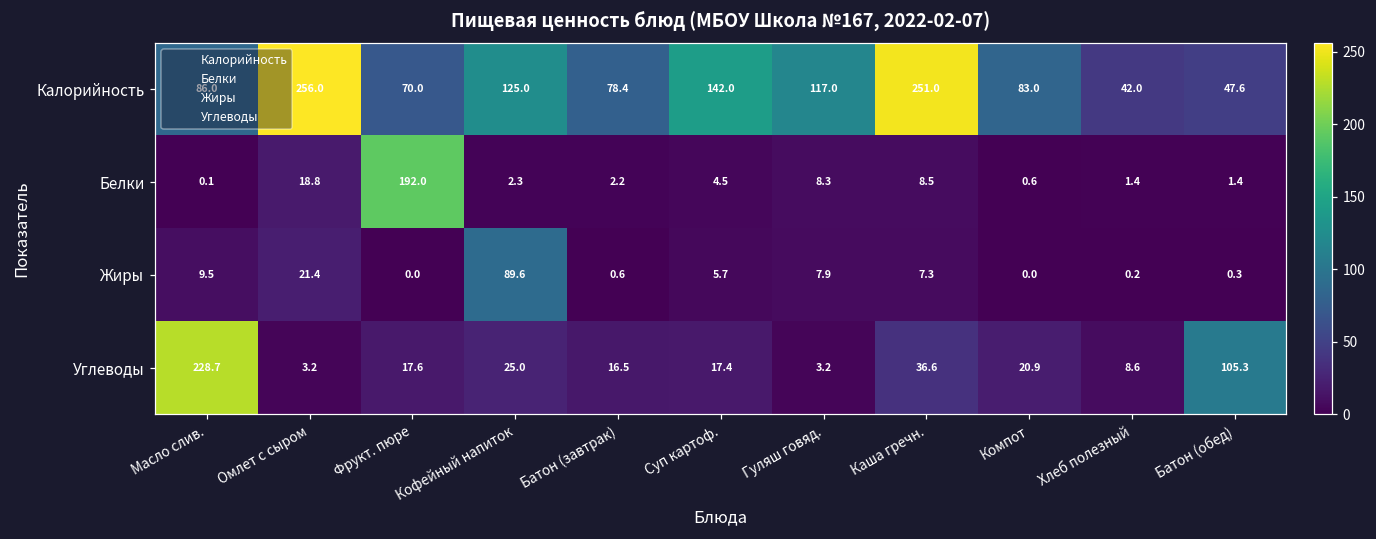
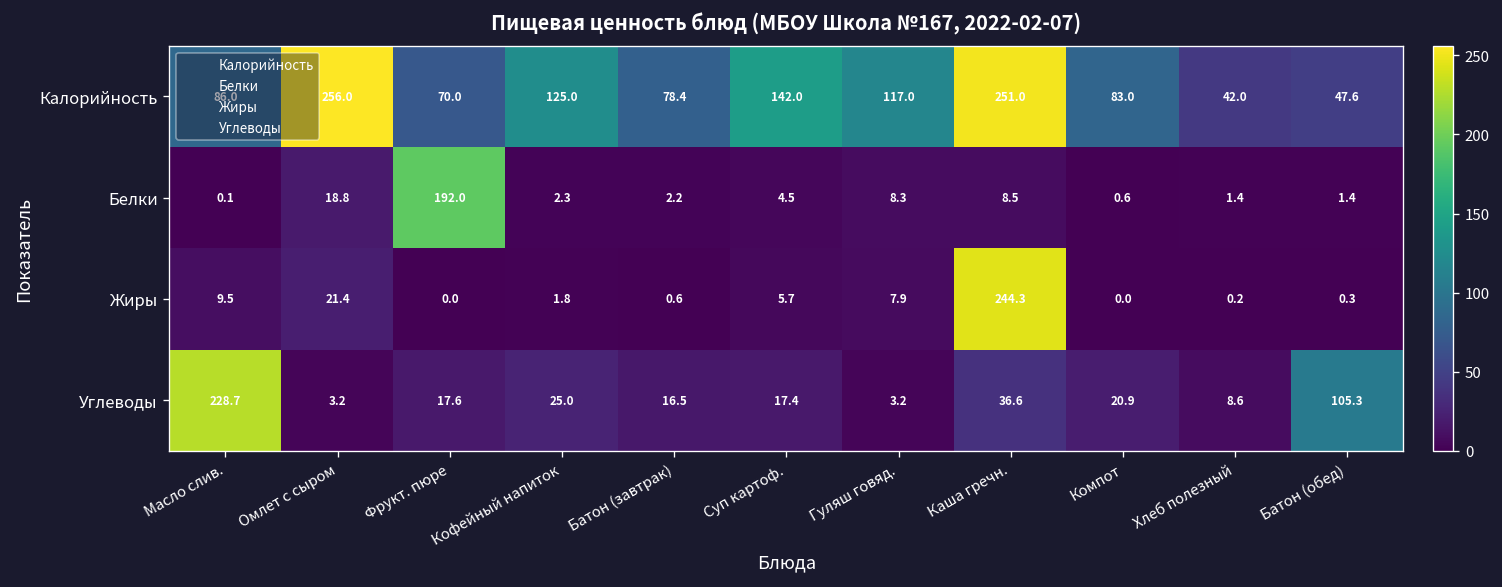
  {
    "Калорийность": {
      "Омлет с сыром": 256.0,
      "Фрукт. пюре": 70.0,
      "Кофейный напиток": 125.0,
      "Батон (завтрак)": 78.4,
      "Суп картоф.": 142.0,
      "Гуляш говяд.": 117.0,
      "Каша гречн.": 251.0,
      "Компот": 83.0,
      "Хлеб полезный": 42.0,
      "Батон (обед)": 47.6
    },
    "Белки": {
      "Масло слив.": 0.1,
      "Омлет с сыром": 18.8,
      "Фрукт. пюре": 192.0,
      "Кофейный напиток": 2.3,
      "Батон (завтрак)": 2.2,
      "Суп картоф.": 4.5,
      "Гуляш говяд.": 8.3,
      "Каша гречн.": 8.5,
      "Компот": 0.6,
      "Хлеб полезный": 1.4,
      "Батон (обед)": 1.4
    },
    "Жиры": {
      "Масло слив.": 9.5,
      "Омлет с сыром": 21.4,
      "Фрукт. пюре": 0.0,
-     "Кофейный напиток": 89.6,
+     "Кофейный напиток": 1.8,
      "Батон (завтрак)": 0.6,
      "Суп картоф.": 5.7,
      "Гуляш говяд.": 7.9,
-     "Каша гречн.": 7.3,
+     "Каша гречн.": 244.3,
      "Компот": 0.0,
      "Хлеб полезный": 0.2,
      "Батон (обед)": 0.3
    },
    "Углеводы": {
      "Масло слив.": 228.7,
      "Омлет с сыром": 3.2,
      "Фрукт. пюре": 17.6,
      "Кофейный напиток": 25.0,
      "Батон (завтрак)": 16.5,
      "Суп картоф.": 17.4,
      "Гуляш говяд.": 3.2,
      "Каша гречн.": 36.6,
      "Компот": 20.9,
      "Хлеб полезный": 8.6,
      "Батон (обед)": 105.3
    }
  }
